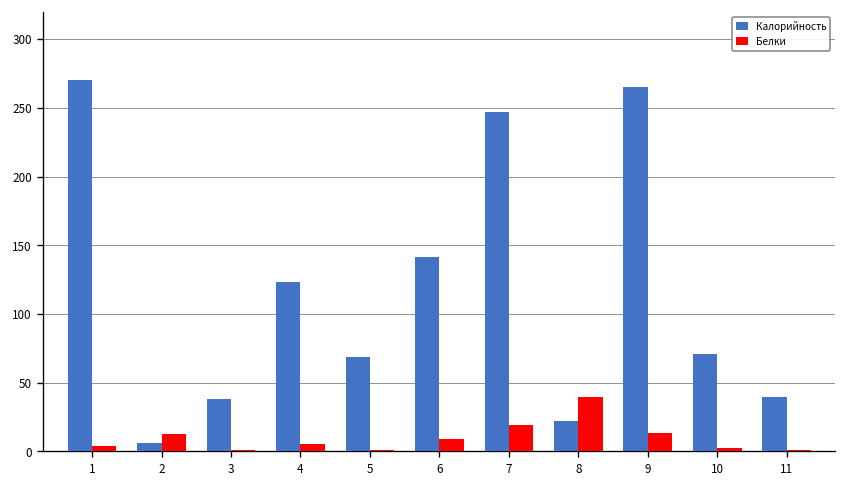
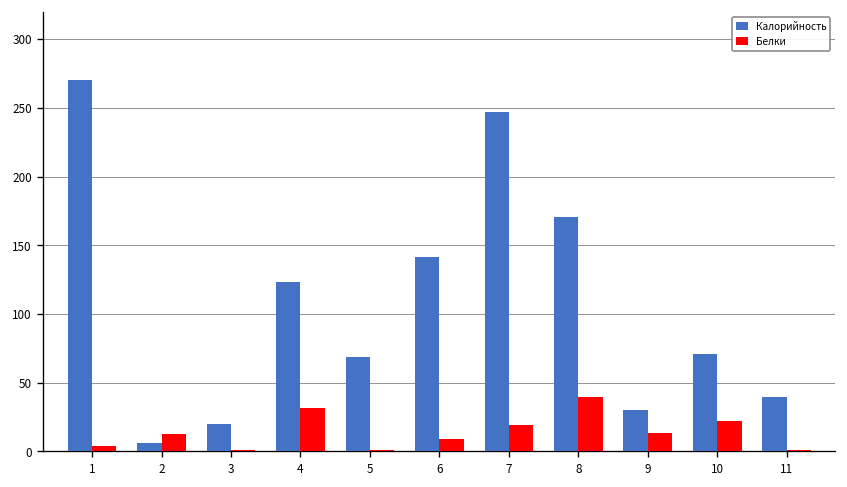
  {
    "Калорийность": {
      "1": 270,
      "2": 6,
-     "3": 38,
+     "3": 20,
      "4": 123,
      "5": 69,
      "6": 141,
      "7": 247,
-     "8": 22,
-     "9": 265,
+     "8": 170,
+     "9": 30,
      "10": 71,
      "11": 40
    },
    "Белки": {
      "1": 4,
      "2": 13,
-     "4": 6,
+     "4": 31,
      "6": 9,
      "7": 19,
      "8": 39,
      "9": 13,
-     "10": 2
+     "10": 22
    }
  }
